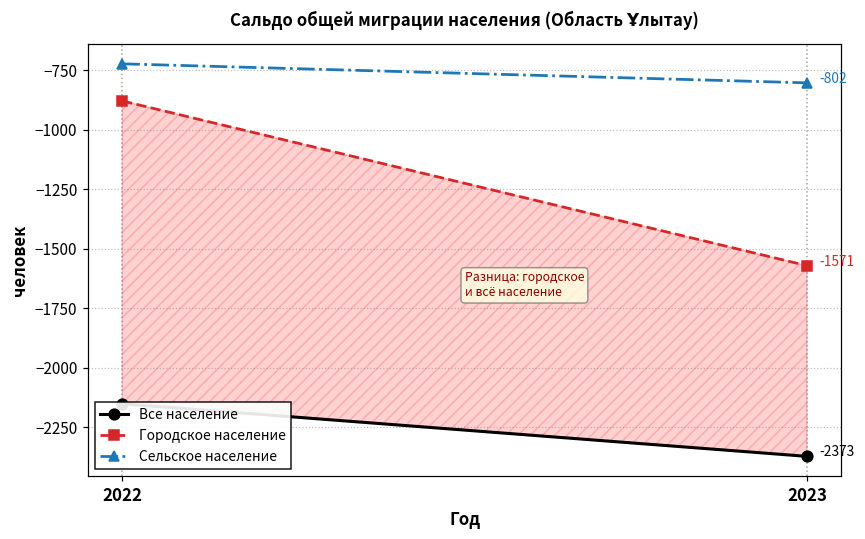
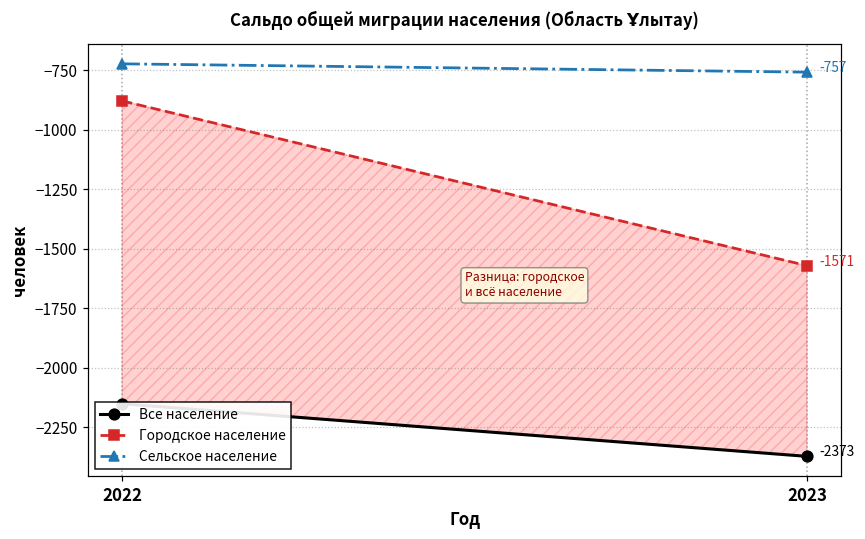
  {
    "Все население": {
      "2023": -2373
    },
    "Городское население": {
      "2023": -1571
    },
    "Сельское население": {
-     "2023": -802
+     "2023": -757
    }
  }
